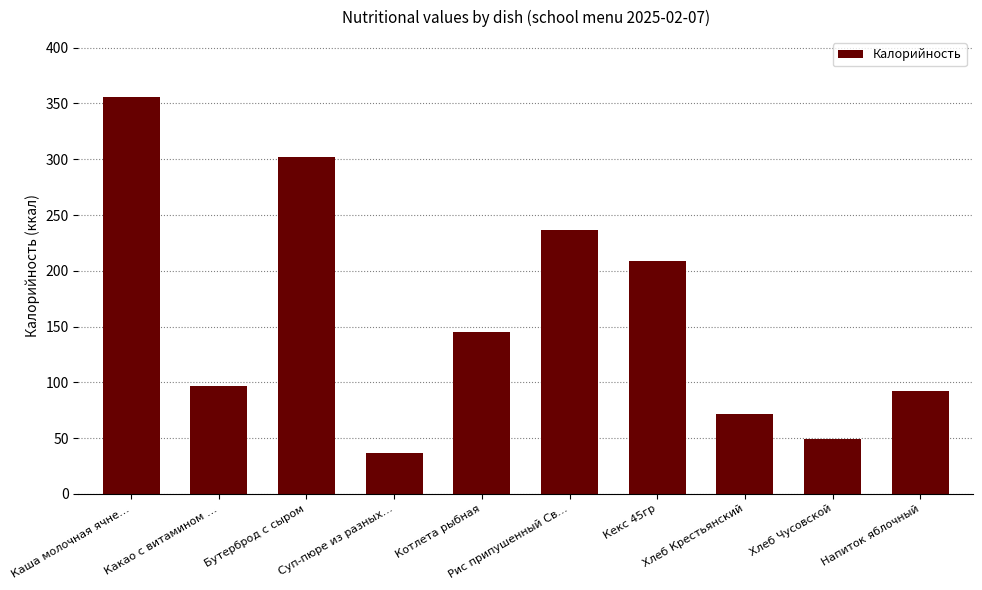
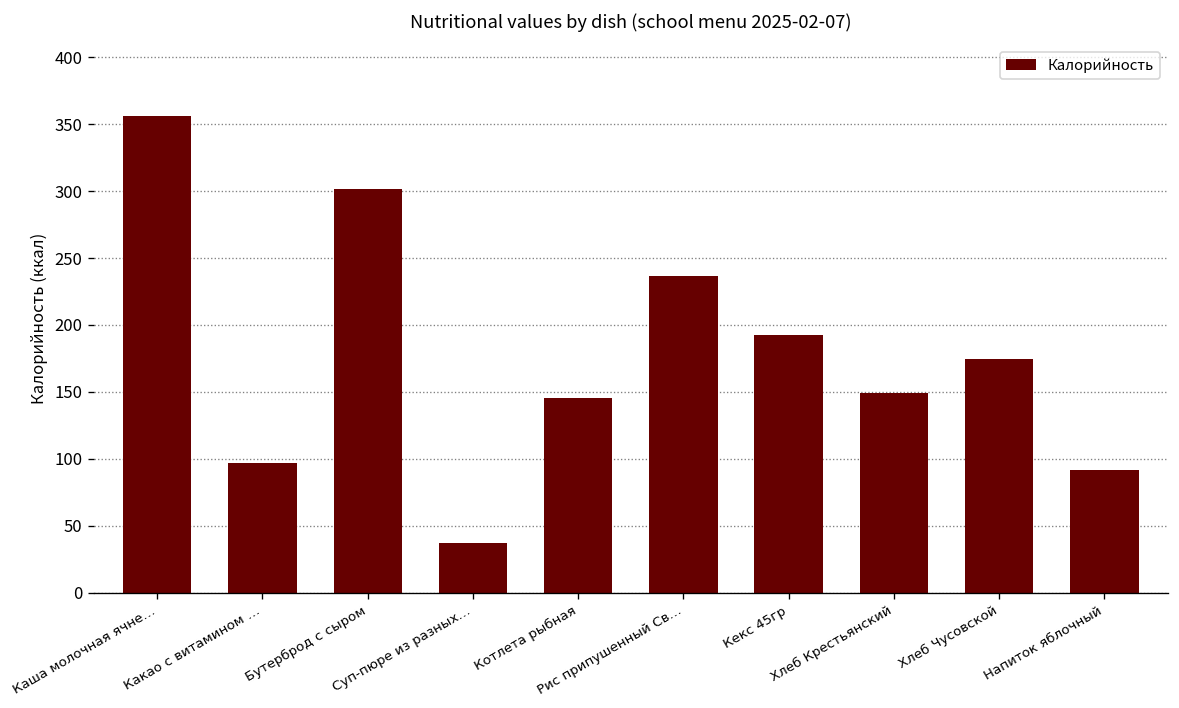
  {
    "Каша молочная ячне…": 356,
    "Какао с витамином …": 97,
    "Бутерброд с сыром": 302,
    "Суп-пюре из разных…": 37,
    "Котлета рыбная": 145,
    "Рис припушенный Св…": 237,
-   "Кекс 45гр": 209,
-   "Хлеб Крестьянский": 71,
-   "Хлеб Чусовской": 50,
+   "Кекс 45гр": 193,
+   "Хлеб Крестьянский": 149,
+   "Хлеб Чусовской": 175,
    "Напиток яблочный": 92
  }
